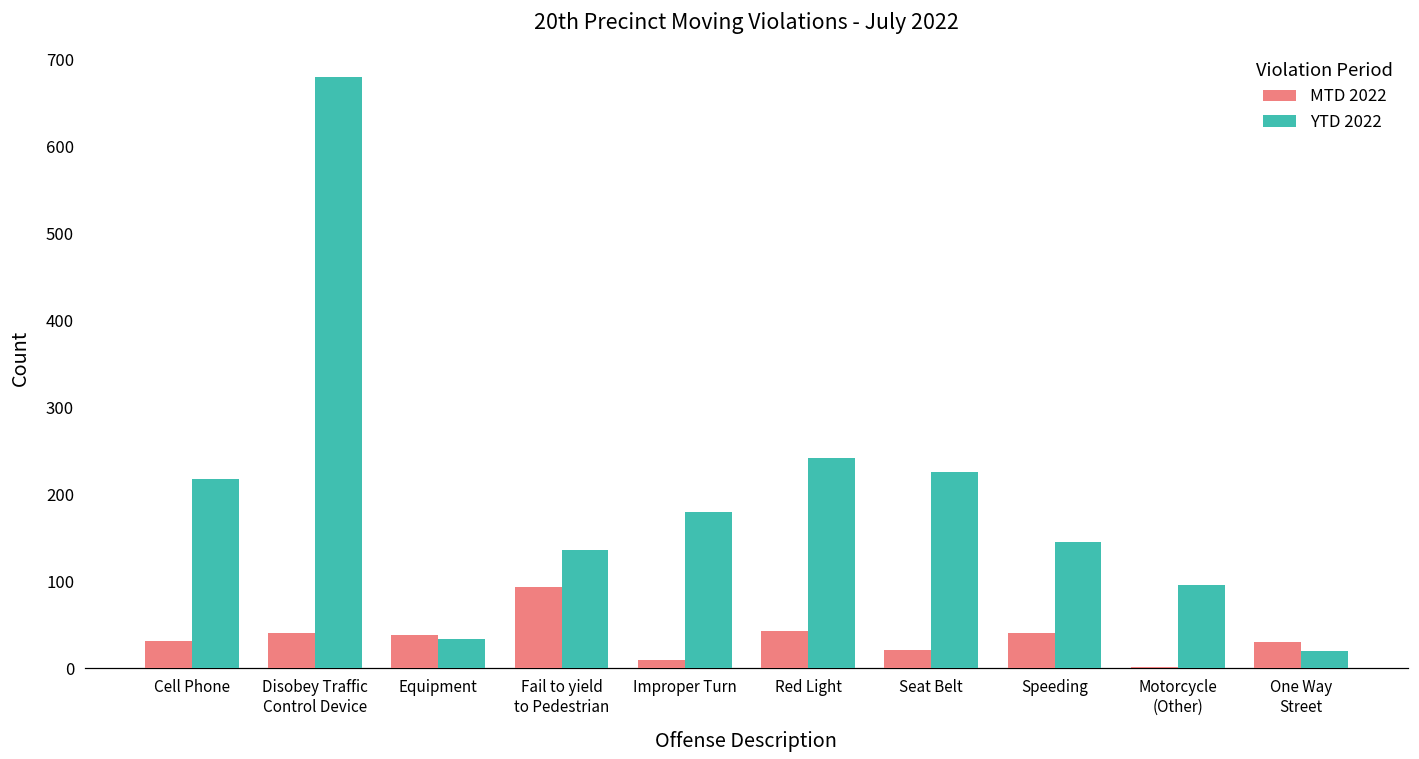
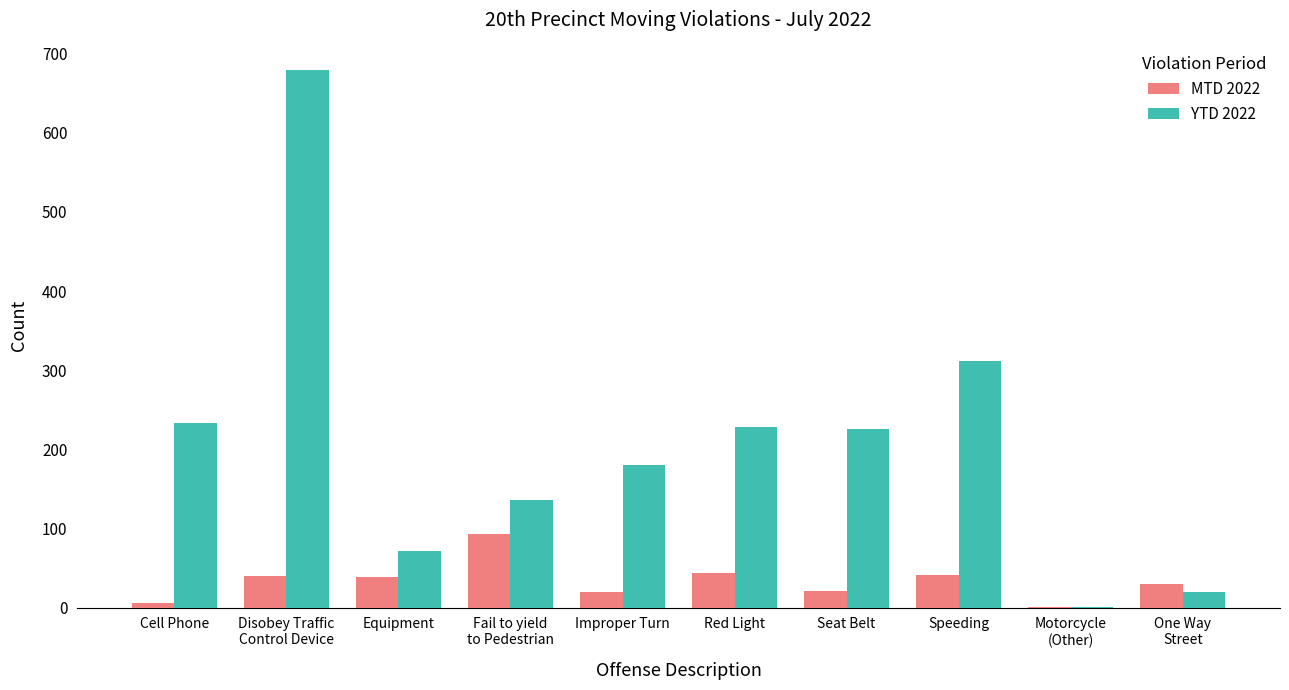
  {
    "MTD 2022": {
-     "Cell Phone": 30,
+     "Cell Phone": 10,
      "Disobey Traffic Control Device": 40,
      "Equipment": 40,
      "Fail to yield to Pedestrian": 90,
-     "Improper Turn": 10,
+     "Improper Turn": 20,
      "Red Light": 40,
      "Seat Belt": 20,
      "Speeding": 40,
      "One Way Street": 30
    },
    "YTD 2022": {
-     "Cell Phone": 220,
+     "Cell Phone": 230,
      "Disobey Traffic Control Device": 680,
-     "Equipment": 30,
+     "Equipment": 70,
      "Fail to yield to Pedestrian": 140,
      "Improper Turn": 180,
-     "Red Light": 240,
+     "Red Light": 230,
      "Seat Belt": 230,
-     "Speeding": 150,
-     "Motorcycle (Other)": 100,
+     "Speeding": 310,
+     "Motorcycle (Other)": 0,
      "One Way Street": 20
    }
  }
